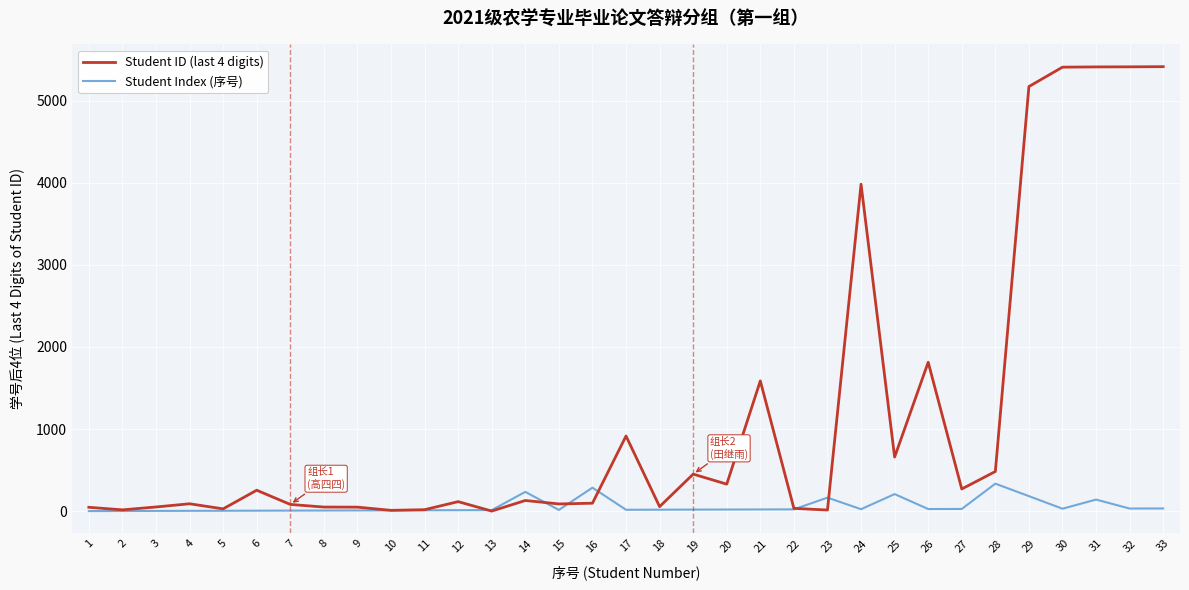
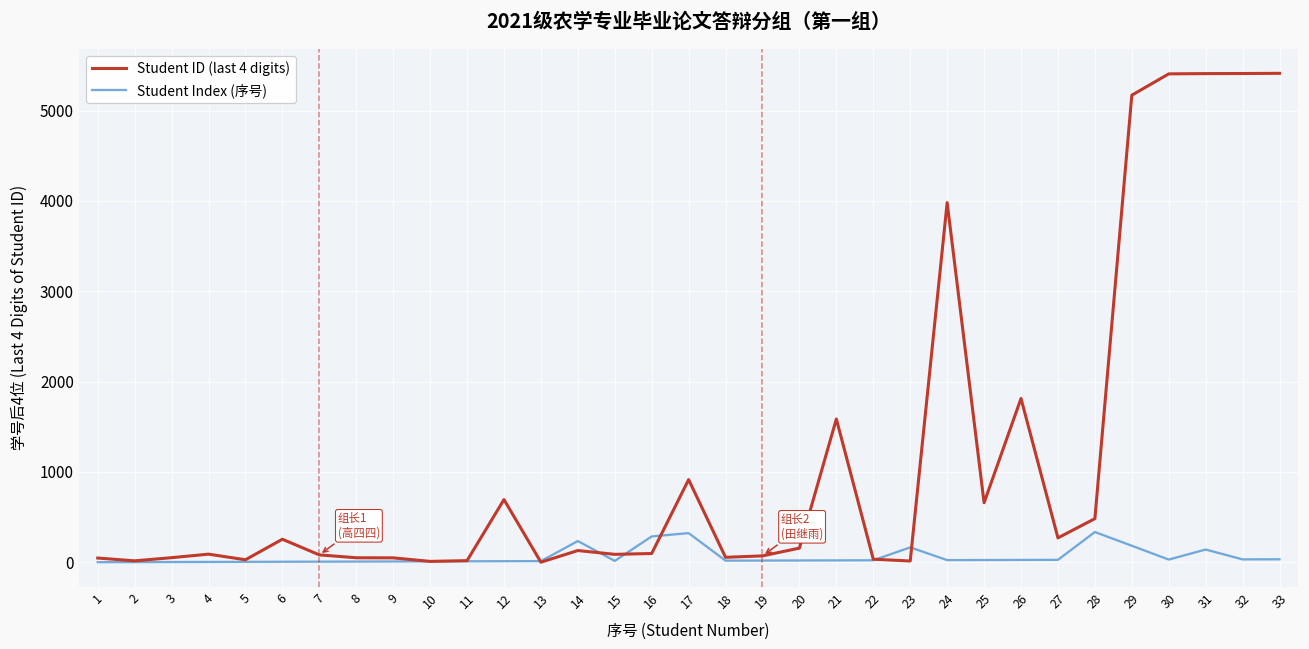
  {
    "Student ID (last 4 digits)": {
      "1": 0,
      "3": 100,
      "4": 100,
      "6": 300,
      "7": 100,
      "8": 100,
      "9": 0,
-     "12": 100,
+     "12": 700,
      "14": 100,
      "15": 100,
      "16": 100,
      "17": 900,
      "18": 100,
-     "19": 500,
-     "20": 300,
+     "19": 100,
+     "20": 200,
      "21": 1600,
      "23": 0,
      "24": 4000,
      "25": 700,
      "26": 1800,
      "27": 300,
      "28": 500,
      "29": 5200,
      "30": 5400,
      "31": 5400,
      "32": 5400,
      "33": 5400
    },
    "Student Index (序号)": {
      "1": 0,
      "3": 0,
      "4": 0,
      "6": 0,
      "7": 0,
      "8": 0,
      "9": 0,
      "12": 0,
      "14": 200,
      "15": 0,
      "16": 300,
-     "17": 0,
+     "17": 300,
      "18": 0,
      "19": 0,
      "20": 0,
      "21": 0,
      "23": 200,
      "24": 0,
-     "25": 200,
+     "25": 0,
      "26": 0,
      "27": 0,
      "28": 300,
      "29": 200,
      "30": 0,
      "31": 100,
      "32": 0,
      "33": 0
    }
  }
